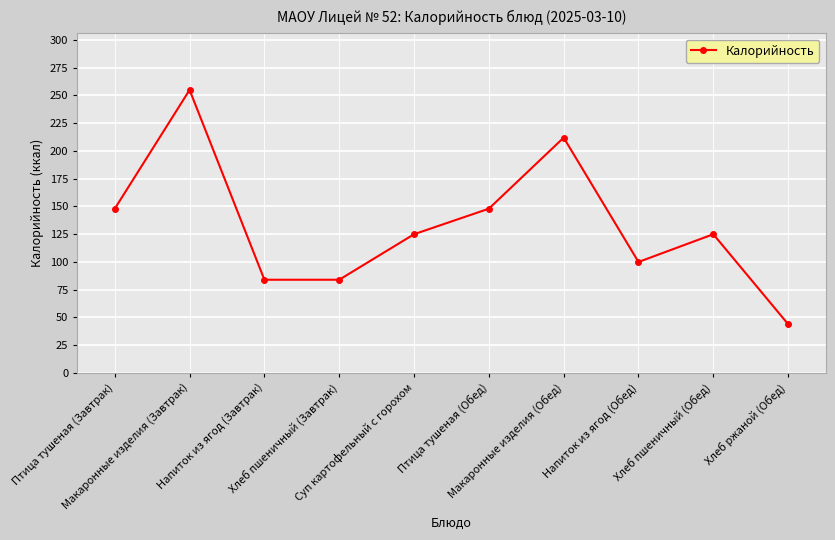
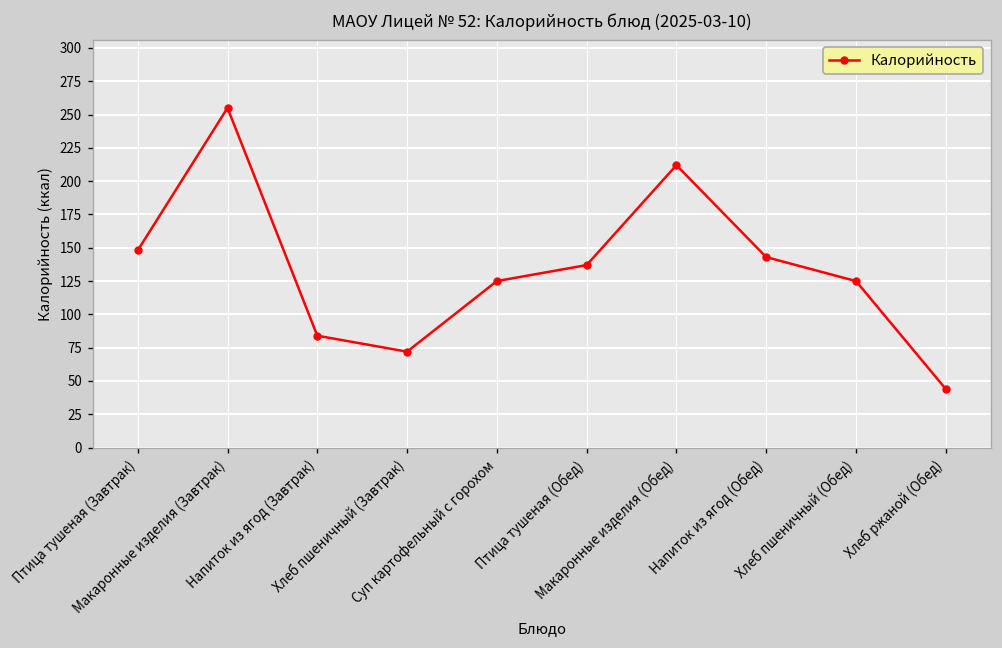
  {
    "Птица тушеная (Завтрак)": 148,
    "Макаронные изделия (Завтрак)": 255,
    "Напиток из ягод (Завтрак)": 84,
-   "Хлеб пшеничный (Завтрак)": 84,
+   "Хлеб пшеничный (Завтрак)": 72,
    "Суп картофельный с горохом": 125,
-   "Птица тушеная (Обед)": 148,
+   "Птица тушеная (Обед)": 137,
    "Макаронные изделия (Обед)": 212,
-   "Напиток из ягод (Обед)": 100,
+   "Напиток из ягод (Обед)": 143,
    "Хлеб пшеничный (Обед)": 125,
    "Хлеб ржаной (Обед)": 44
  }
